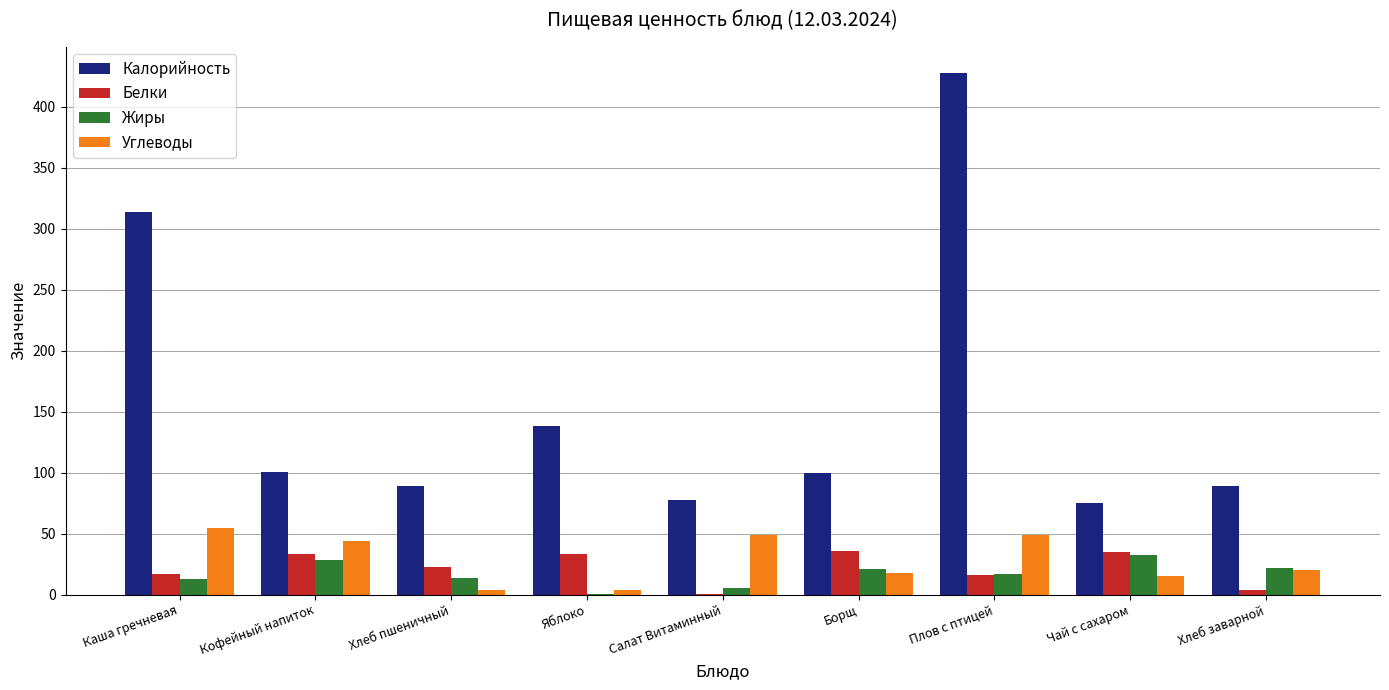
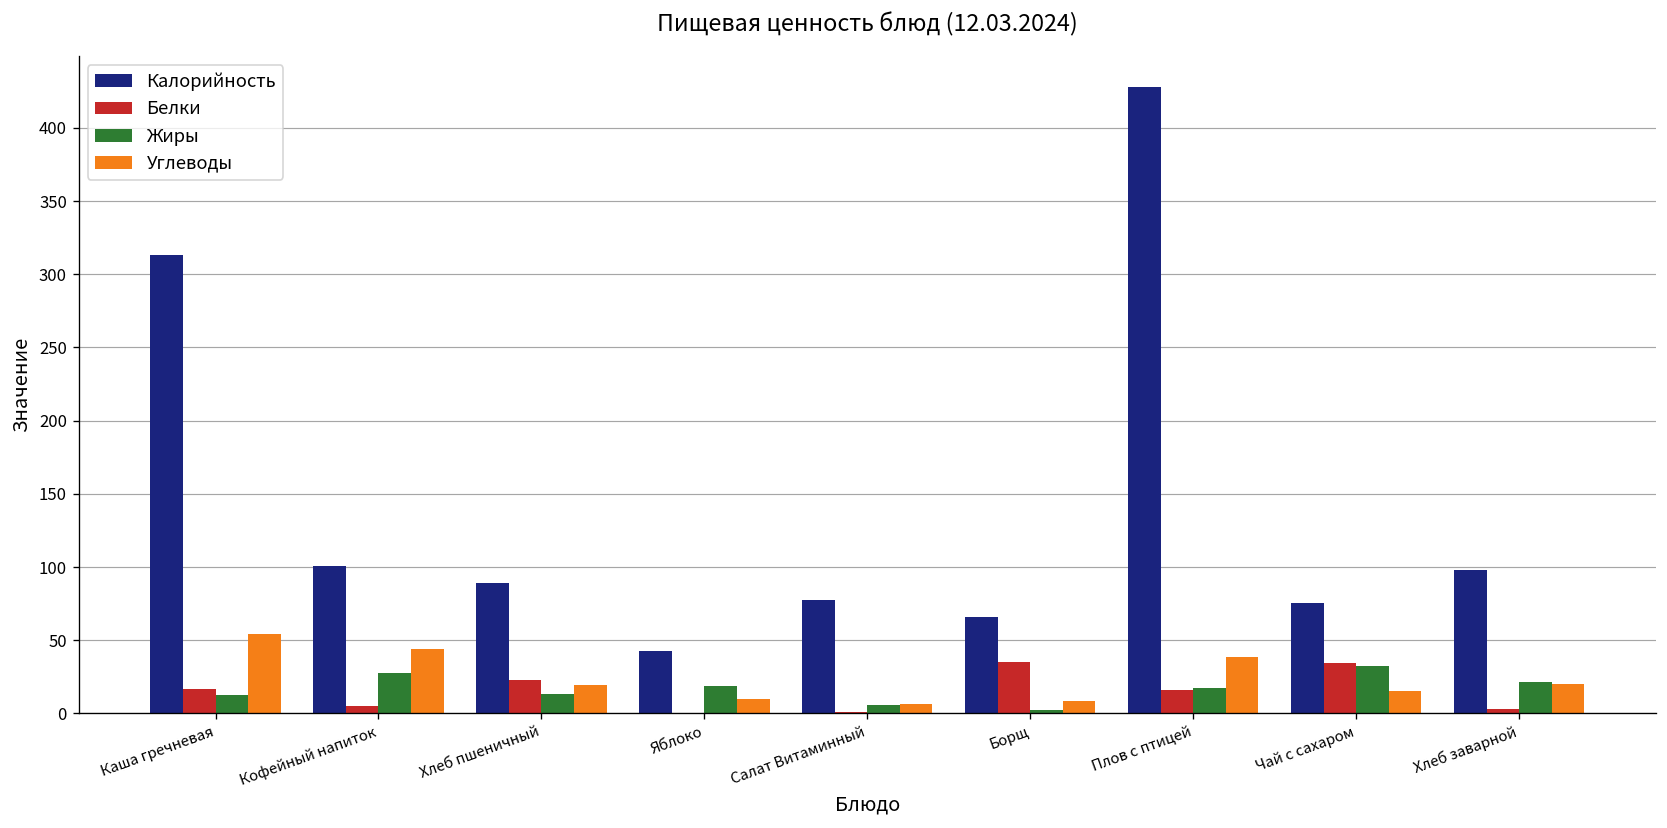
  {
    "Калорийность": {
      "Каша гречневая": 313,
      "Кофейный напиток": 101,
      "Хлеб пшеничный": 89,
-     "Яблоко": 138,
+     "Яблоко": 43,
      "Салат Витаминный": 78,
-     "Борщ": 100,
+     "Борщ": 66,
      "Плов с птицей": 428,
      "Чай с сахаром": 75,
-     "Хлеб заварной": 89
+     "Хлеб заварной": 98
    },
    "Белки": {
      "Каша гречневая": 17,
-     "Кофейный напиток": 33,
+     "Кофейный напиток": 5,
      "Хлеб пшеничный": 23,
-     "Яблоко": 33,
+     "Яблоко": 0,
      "Борщ": 35,
      "Плов с птицей": 16,
      "Чай с сахаром": 35,
      "Хлеб заварной": 3
    },
    "Жиры": {
      "Каша гречневая": 13,
      "Кофейный напиток": 28,
      "Хлеб пшеничный": 13,
-     "Яблоко": 0,
+     "Яблоко": 19,
      "Салат Витаминный": 5,
-     "Борщ": 21,
+     "Борщ": 2,
      "Плов с птицей": 17,
      "Чай с сахаром": 32,
      "Хлеб заварной": 22
    },
    "Углеводы": {
      "Каша гречневая": 54,
      "Кофейный напиток": 44,
-     "Хлеб пшеничный": 4,
-     "Яблоко": 3,
-     "Салат Витаминный": 49,
-     "Борщ": 18,
-     "Плов с птицей": 48,
+     "Хлеб пшеничный": 20,
+     "Яблоко": 10,
+     "Салат Витаминный": 6,
+     "Борщ": 9,
+     "Плов с птицей": 38,
      "Чай с сахаром": 15,
      "Хлеб заварной": 20
    }
  }
